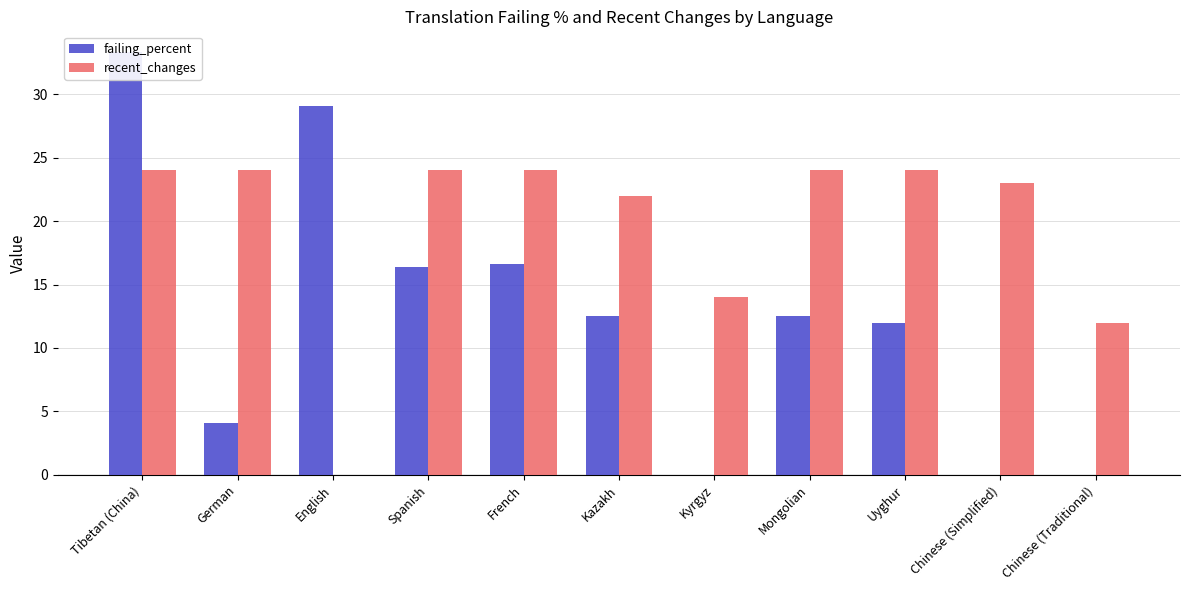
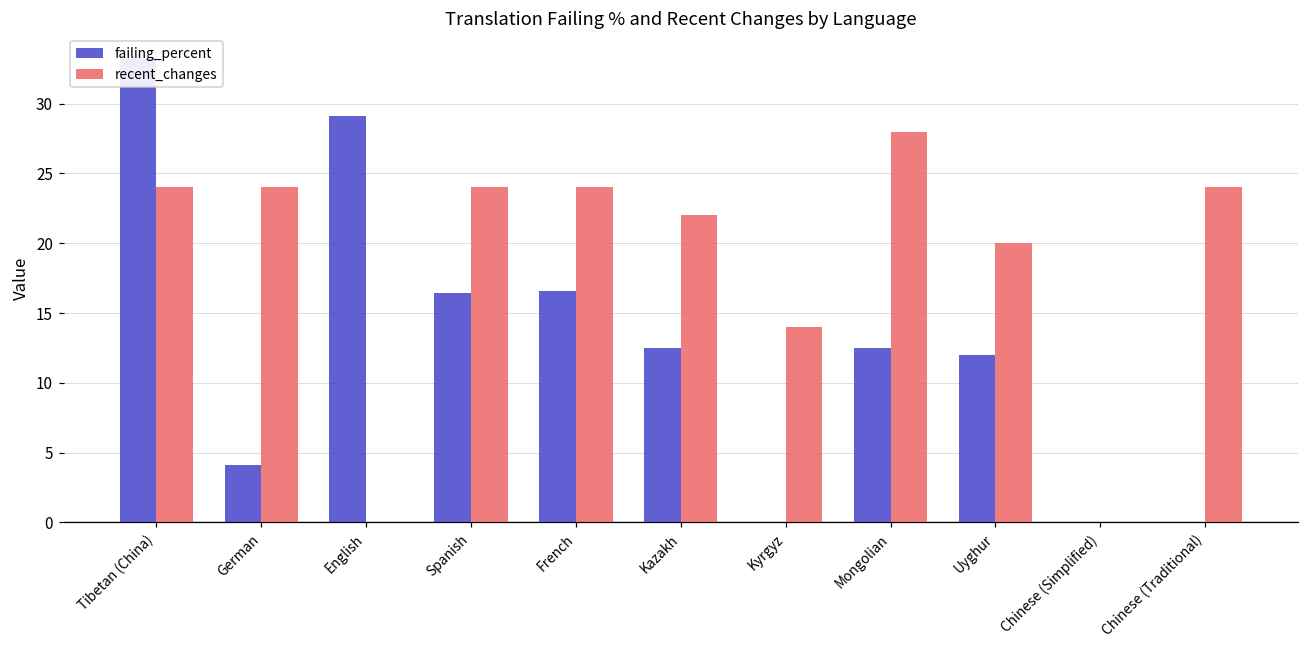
  {
    "failing_percent": {
      "German": 4,
      "English": 29,
      "Spanish": 16.4,
      "French": 16.6,
      "Kazakh": 12.5,
      "Kyrgyz": 0,
      "Mongolian": 12.5,
      "Uyghur": 12,
      "Chinese (Simplified)": 0,
      "Chinese (Traditional)": 0
    },
    "recent_changes": {
      "Tibetan (China)": 24,
      "German": 24,
      "English": 0,
      "Spanish": 24,
      "French": 24,
      "Kazakh": 22,
      "Kyrgyz": 14,
-     "Mongolian": 24,
-     "Uyghur": 24,
-     "Chinese (Simplified)": 23,
-     "Chinese (Traditional)": 12
+     "Mongolian": 28,
+     "Uyghur": 20,
+     "Chinese (Simplified)": 0,
+     "Chinese (Traditional)": 24
    }
  }
